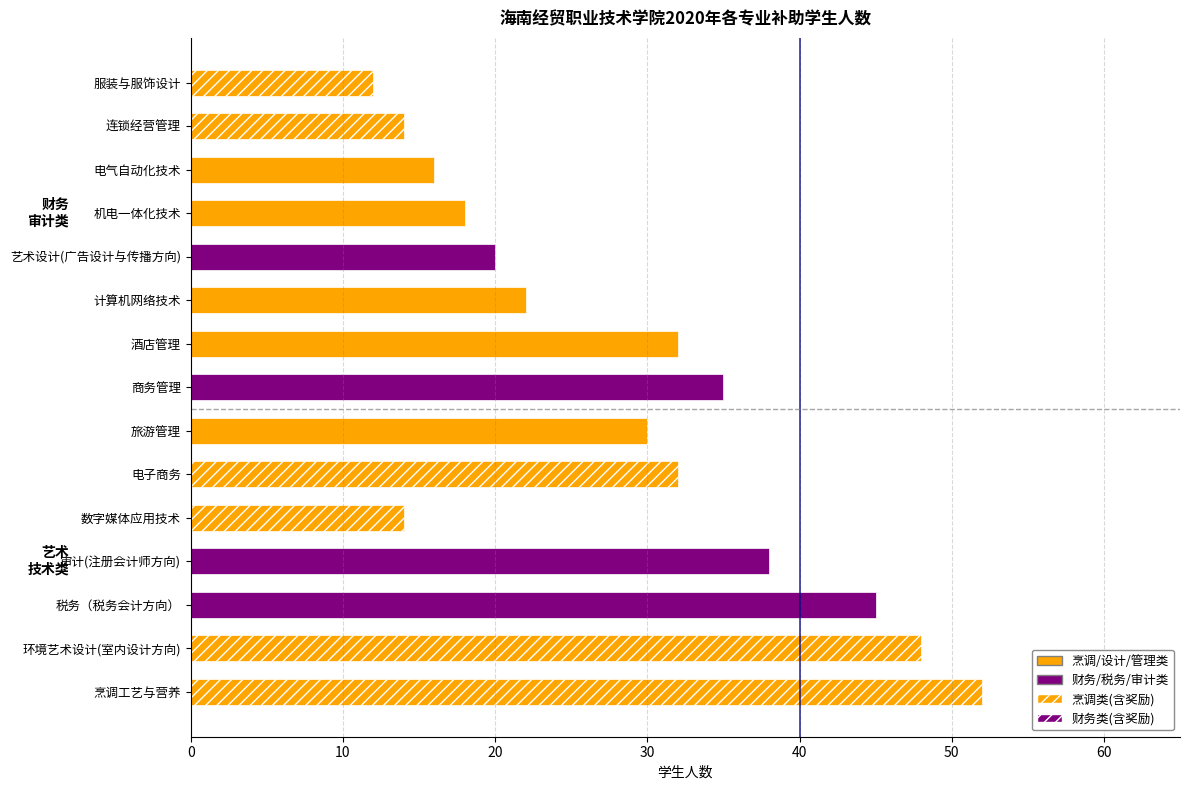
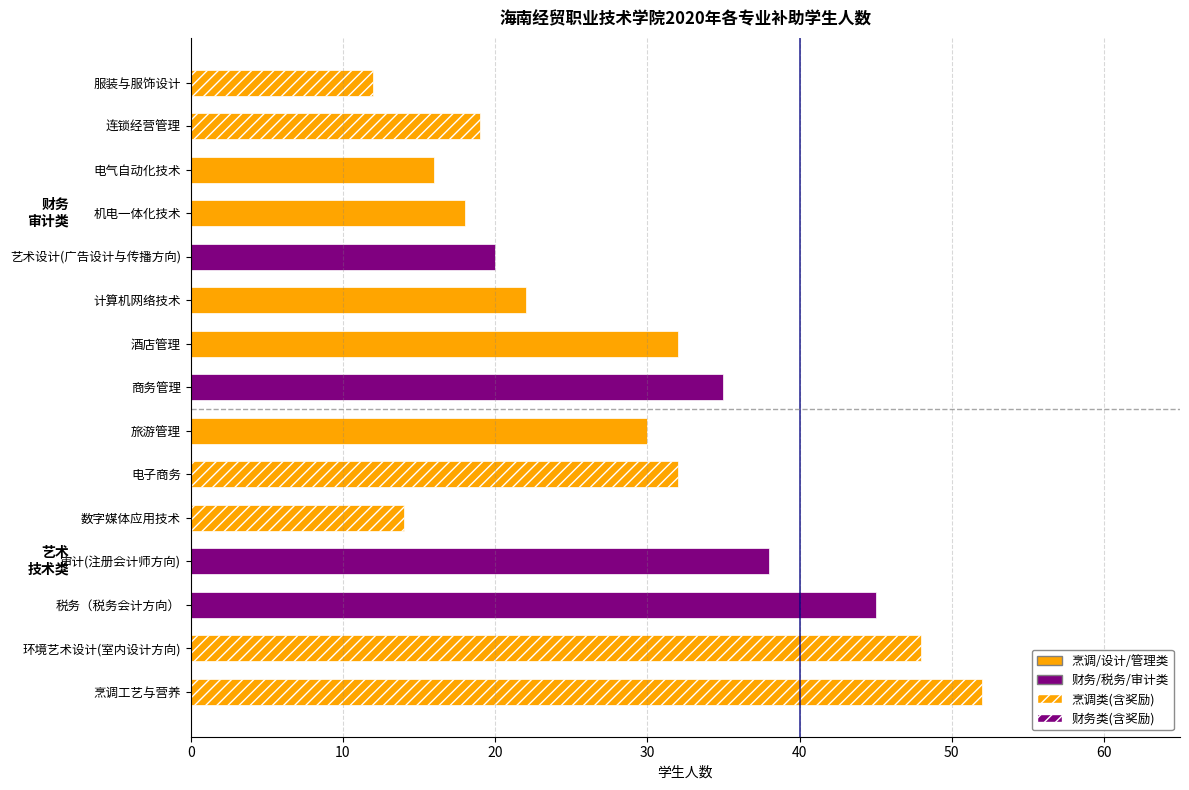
  {
    "服装与服饰设计": 12,
-   "连锁经营管理": 14,
+   "连锁经营管理": 19,
    "电气自动化技术": 16,
    "机电一体化技术": 18,
    "艺术设计(广告设计与传播方向)": 20,
    "计算机网络技术": 22,
    "酒店管理": 32,
    "商务管理": 35,
    "旅游管理": 30,
    "电子商务": 32,
    "数字媒体应用技术": 14,
    "审计(注册会计师方向)": 38,
    "税务（税务会计方向）": 45,
    "环境艺术设计(室内设计方向)": 48,
    "烹调工艺与营养": 52
  }
